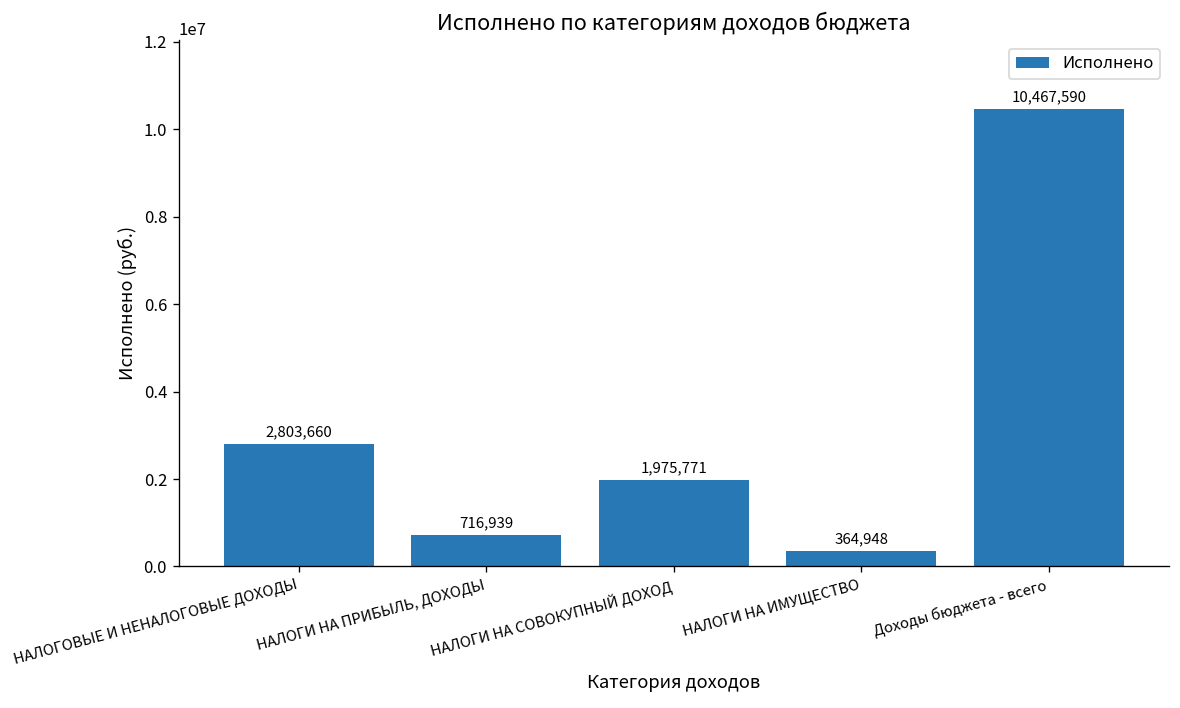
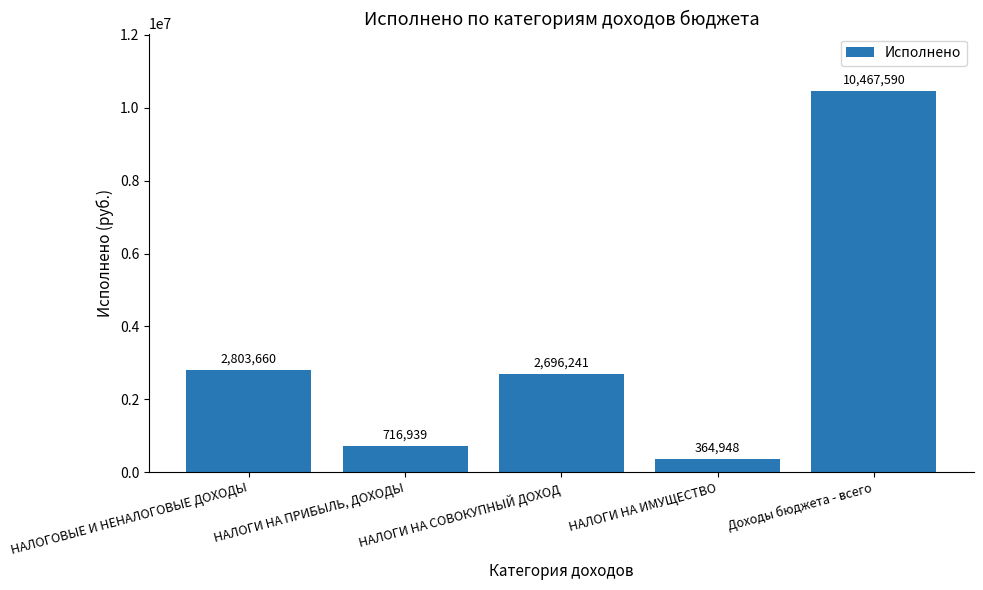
  {
    "НАЛОГОВЫЕ И НЕНАЛОГОВЫЕ ДОХОДЫ": "2,803,660",
    "НАЛОГИ НА ПРИБЫЛЬ, ДОХОДЫ": "716,939",
-   "НАЛОГИ НА СОВОКУПНЫЙ ДОХОД": "1,975,771",
+   "НАЛОГИ НА СОВОКУПНЫЙ ДОХОД": "2,696,241",
    "НАЛОГИ НА ИМУЩЕСТВО": "364,948",
    "Доходы бюджета - всего": "10,467,590"
  }
